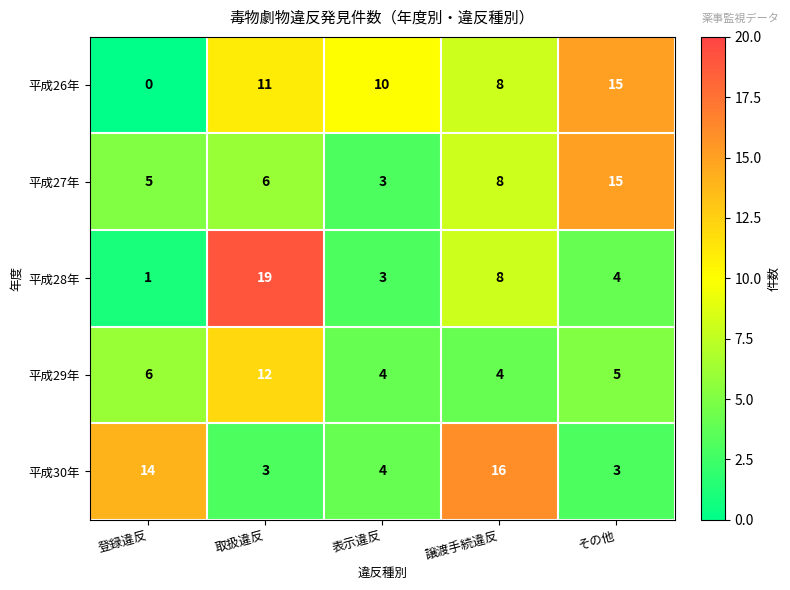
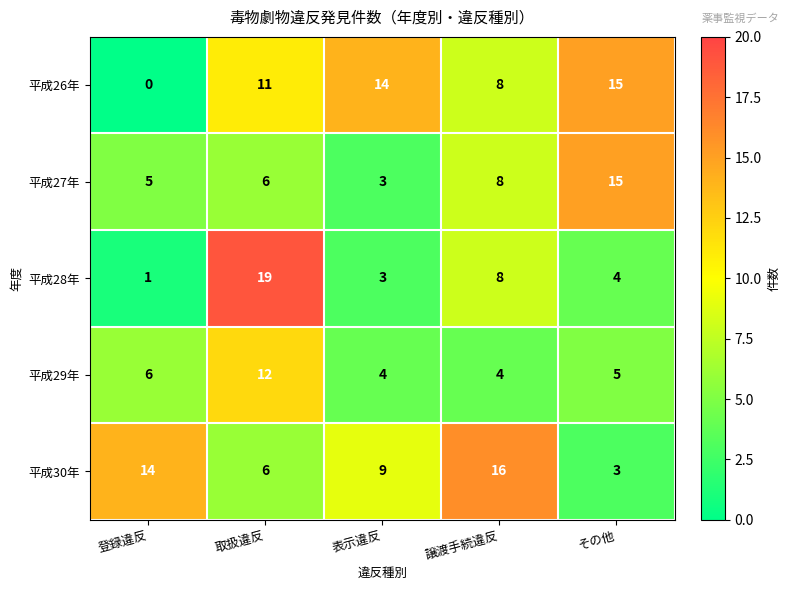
  {
    "平成26年": {
      "登録違反": 0,
      "取扱違反": 11,
-     "表示違反": 10,
+     "表示違反": 14,
      "譲渡手続違反": 8,
      "その他": 15
    },
    "平成27年": {
      "登録違反": 5,
      "取扱違反": 6,
      "表示違反": 3,
      "譲渡手続違反": 8,
      "その他": 15
    },
    "平成28年": {
      "登録違反": 1,
      "取扱違反": 19,
      "表示違反": 3,
      "譲渡手続違反": 8,
      "その他": 4
    },
    "平成29年": {
      "登録違反": 6,
      "取扱違反": 12,
      "表示違反": 4,
      "譲渡手続違反": 4,
      "その他": 5
    },
    "平成30年": {
      "登録違反": 14,
-     "取扱違反": 3,
-     "表示違反": 4,
+     "取扱違反": 6,
+     "表示違反": 9,
      "譲渡手続違反": 16,
      "その他": 3
    }
  }
